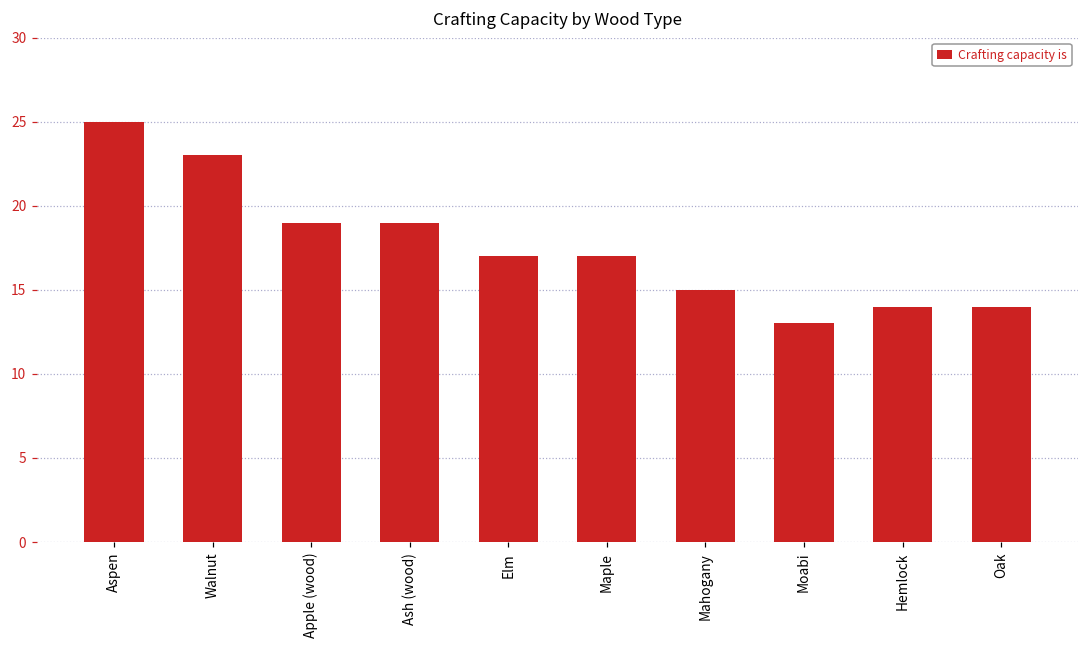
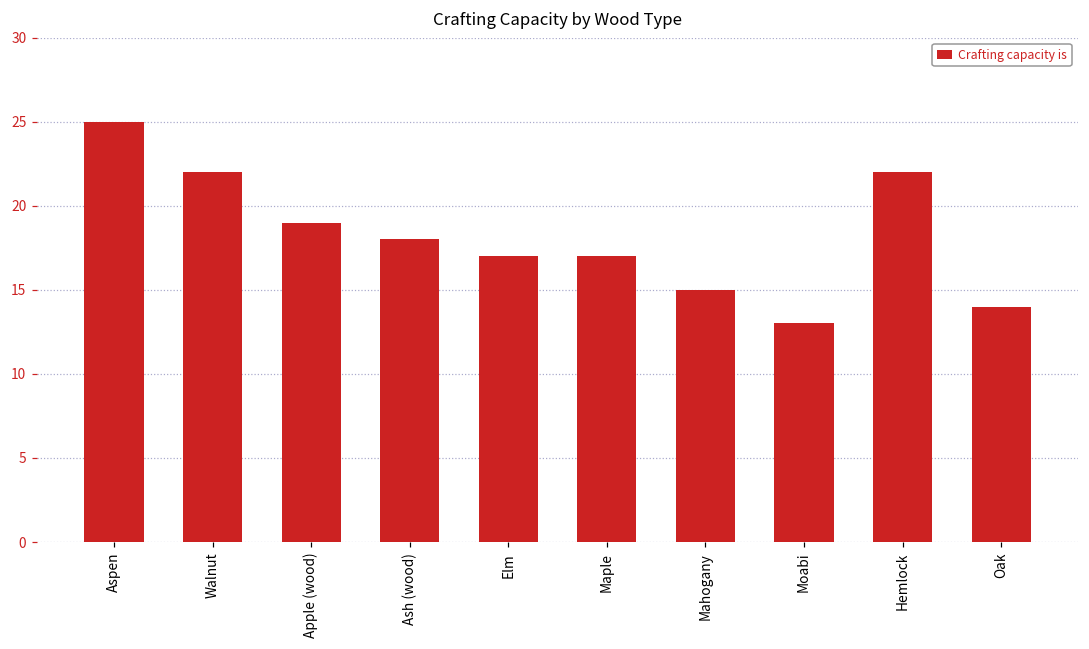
  {
    "Aspen": 25,
-   "Walnut": 23,
+   "Walnut": 22,
    "Apple (wood)": 19,
-   "Ash (wood)": 19,
+   "Ash (wood)": 18,
    "Elm": 17,
    "Maple": 17,
    "Mahogany": 15,
    "Moabi": 13,
-   "Hemlock": 14,
+   "Hemlock": 22,
    "Oak": 14
  }
